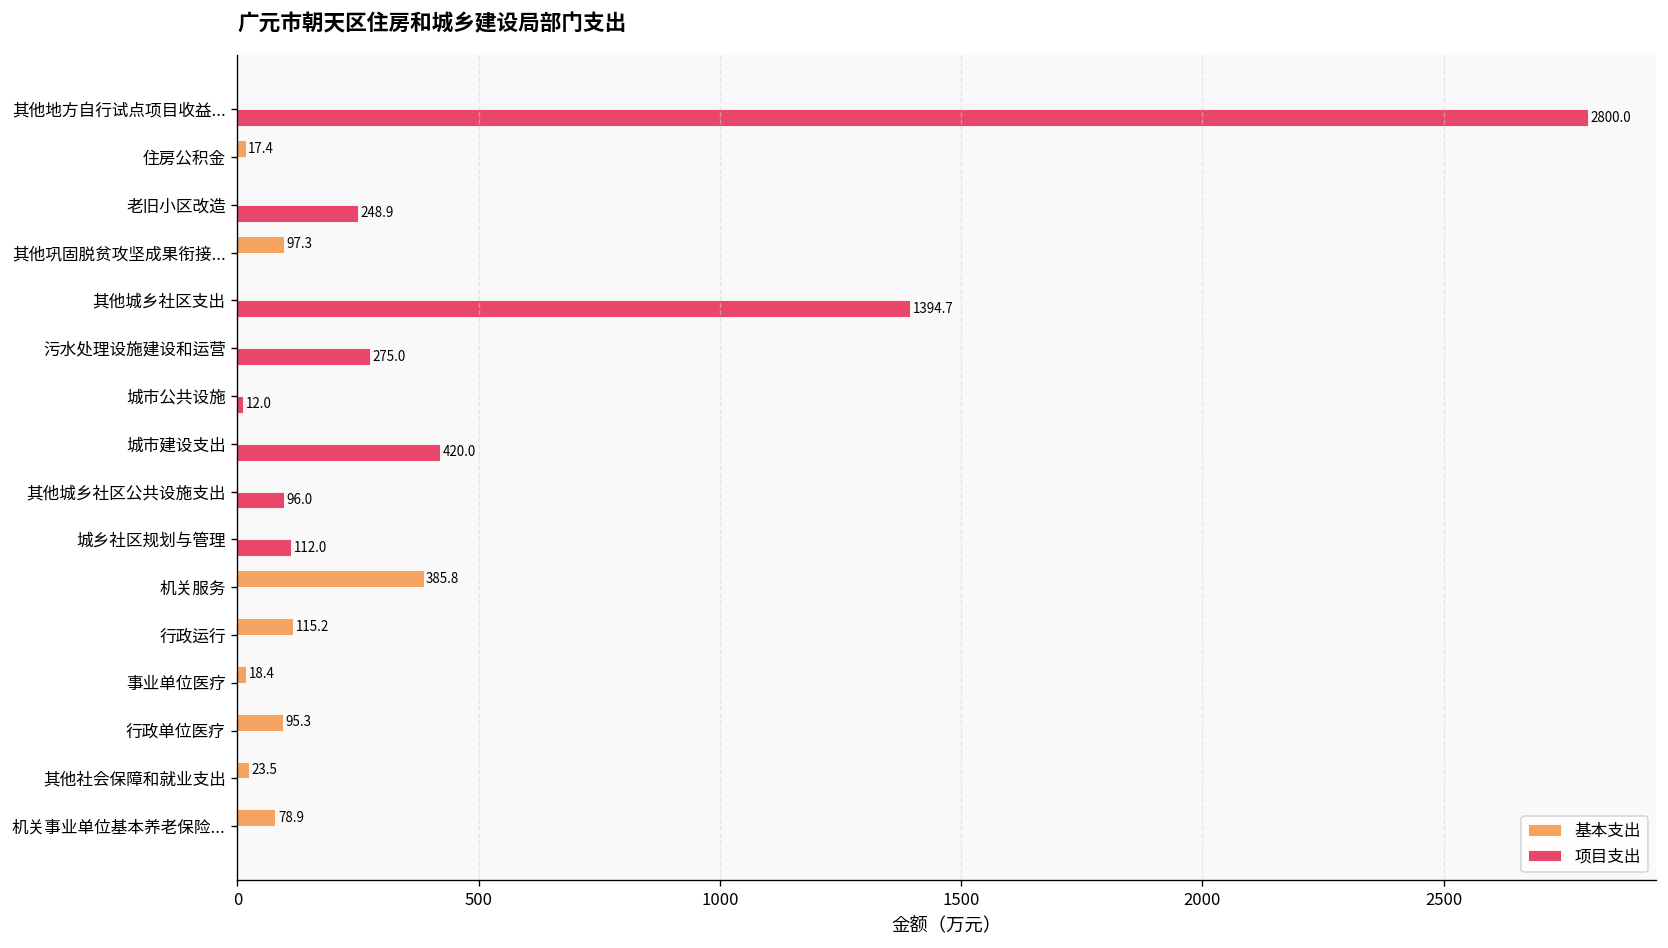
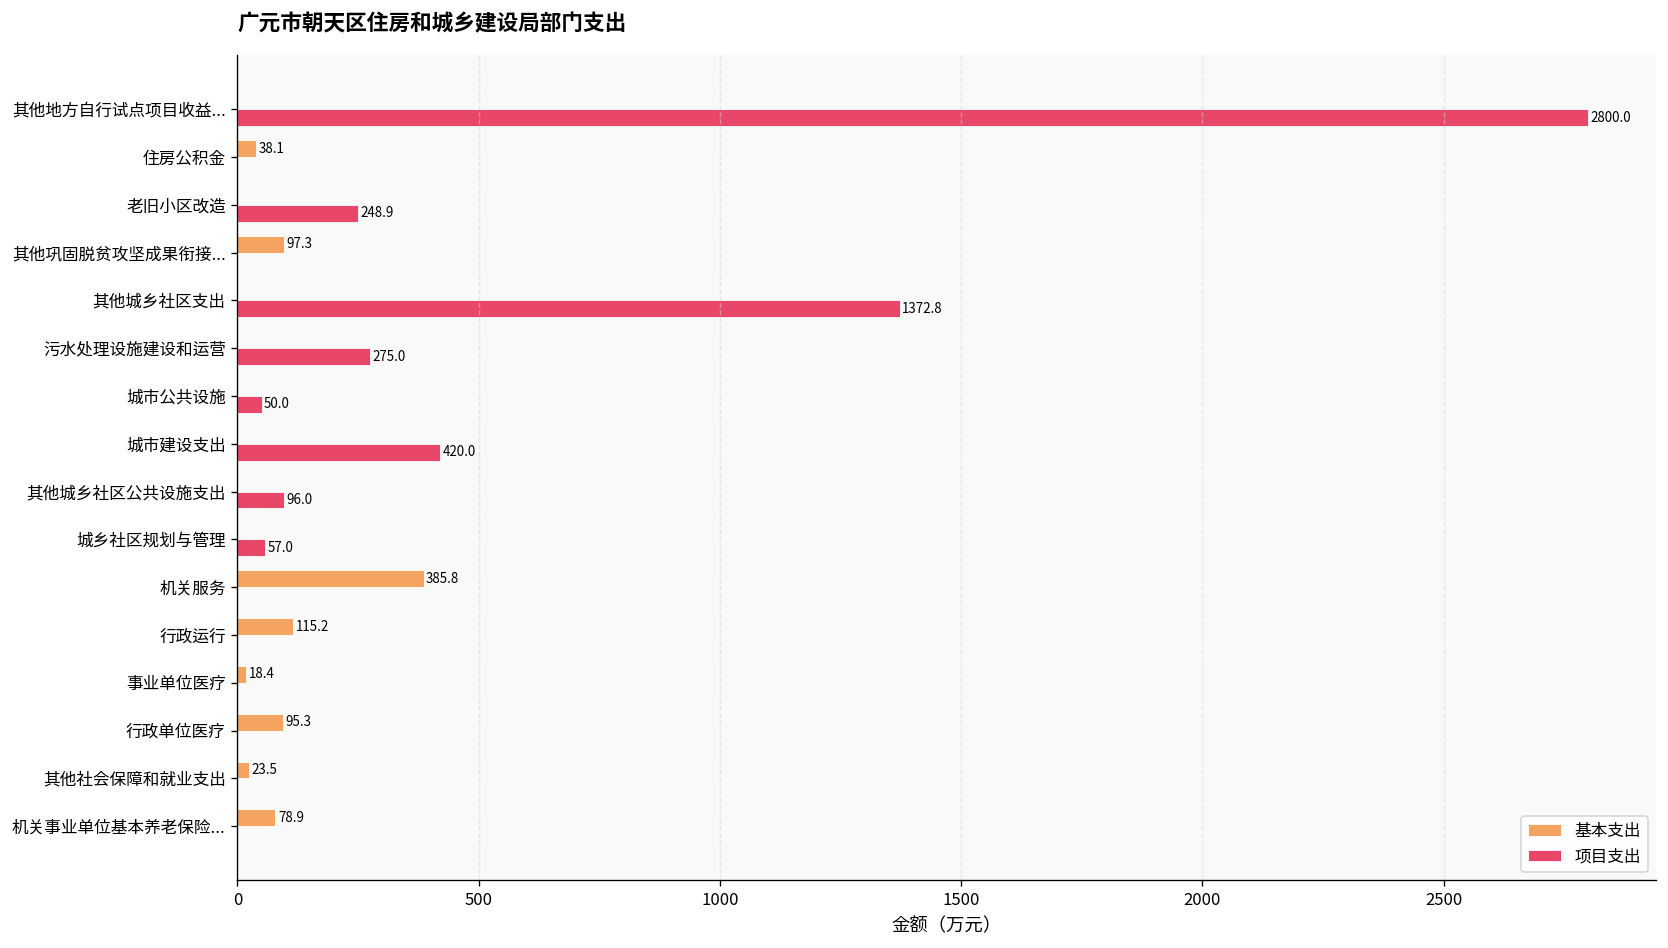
  {
    "基本支出": {
-     "住房公积金": 17.4,
+     "住房公积金": 38.1,
      "其他巩固脱贫攻坚成果衔接...": 97.3,
      "机关服务": 385.8,
      "行政运行": 115.2,
      "事业单位医疗": 18.4,
      "行政单位医疗": 95.3,
      "其他社会保障和就业支出": 23.5,
      "机关事业单位基本养老保险...": 78.9
    },
    "项目支出": {
      "其他地方自行试点项目收益...": 2800.0,
      "老旧小区改造": 248.9,
-     "其他城乡社区支出": 1394.7,
+     "其他城乡社区支出": 1372.8,
      "污水处理设施建设和运营": 275.0,
-     "城市公共设施": 12.0,
+     "城市公共设施": 50.0,
      "城市建设支出": 420.0,
      "其他城乡社区公共设施支出": 96.0,
-     "城乡社区规划与管理": 112.0
+     "城乡社区规划与管理": 57.0
    }
  }
